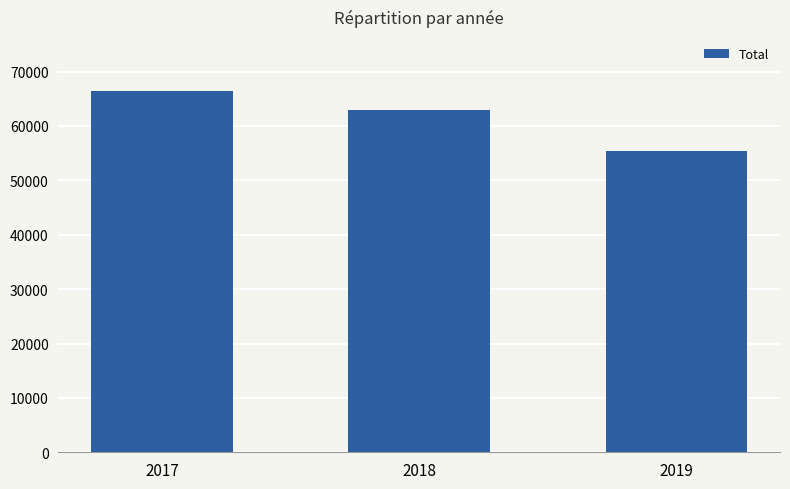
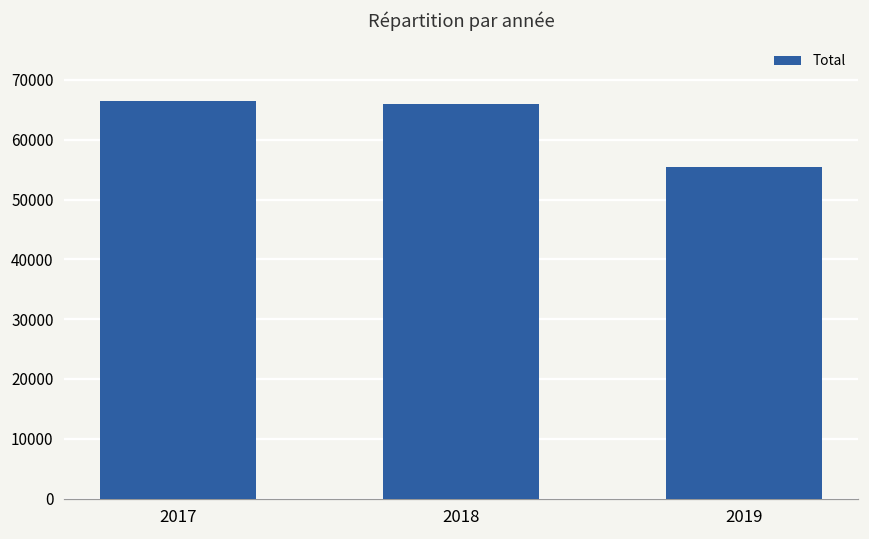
  {
    "2017": 66000,
-   "2018": 63000,
+   "2018": 66000,
    "2019": 55000
  }
